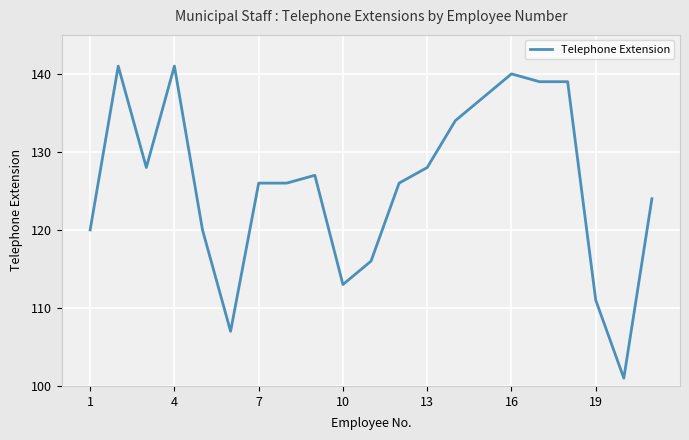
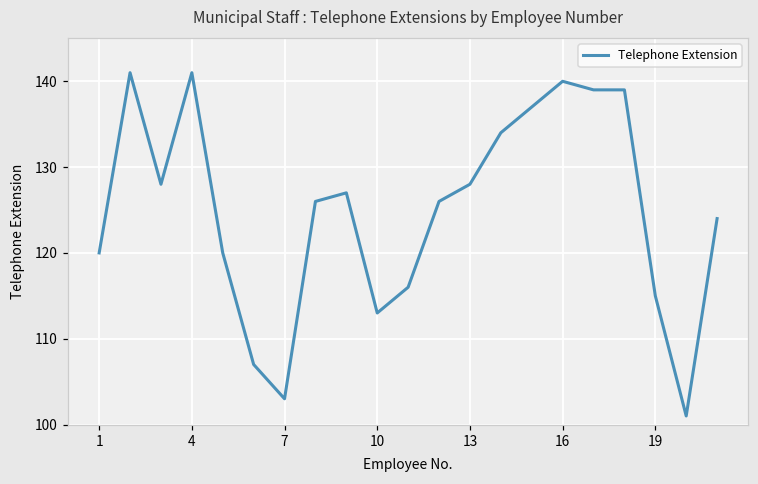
  {
    "1": 120,
    "4": 141,
-   "7": 126,
+   "7": 103,
    "10": 113,
    "13": 128,
    "16": 140,
-   "19": 111
+   "19": 115
  }
